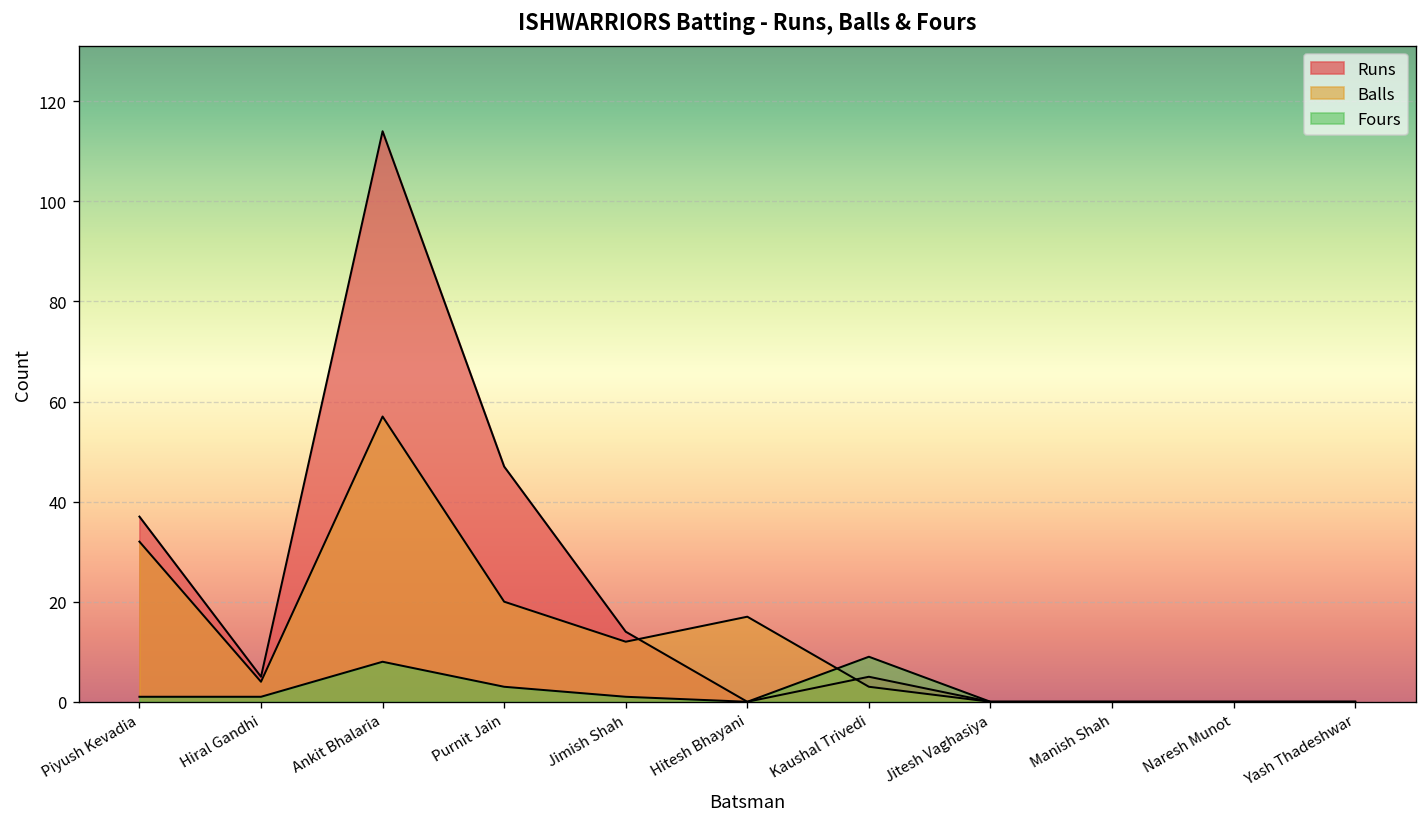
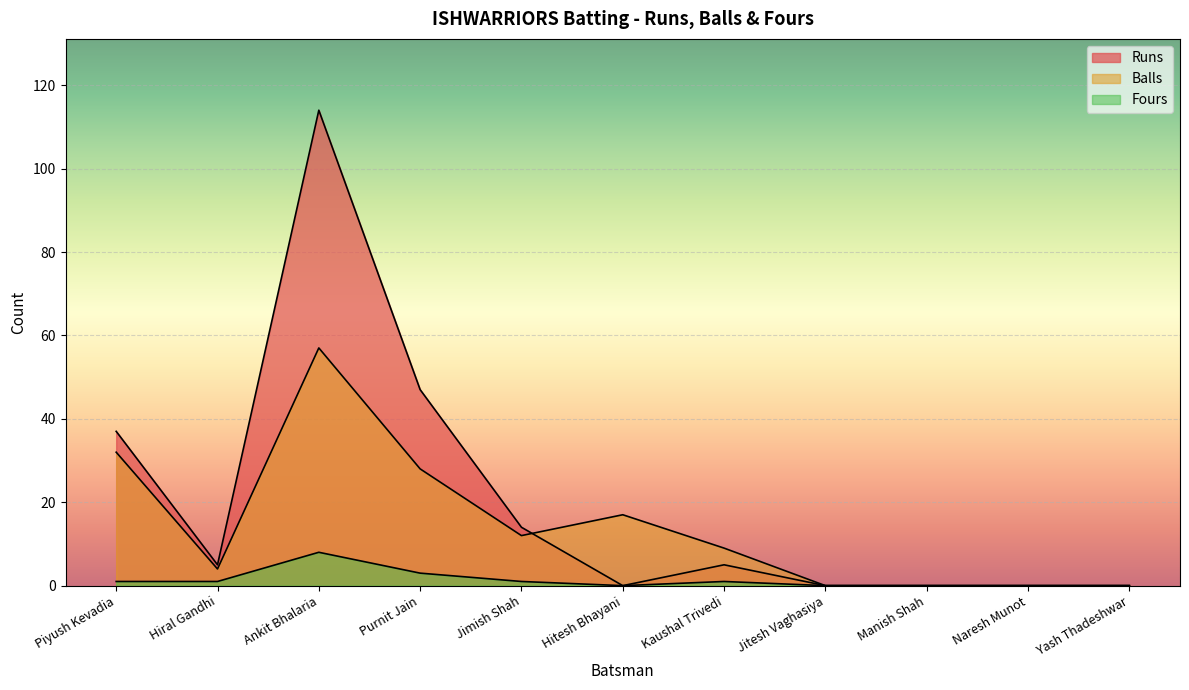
  {
    "Runs": {
      "Piyush Kevadia": 37,
      "Hiral Gandhi": 5,
      "Ankit Bhalaria": 114,
      "Purnit Jain": 47,
      "Jimish Shah": 14,
      "Kaushal Trivedi": 5
    },
    "Balls": {
      "Piyush Kevadia": 32,
      "Hiral Gandhi": 4,
      "Ankit Bhalaria": 57,
-     "Purnit Jain": 20,
+     "Purnit Jain": 28,
      "Jimish Shah": 12,
      "Hitesh Bhayani": 17,
-     "Kaushal Trivedi": 3
+     "Kaushal Trivedi": 9
    },
    "Fours": {
      "Piyush Kevadia": 1,
      "Hiral Gandhi": 1,
      "Ankit Bhalaria": 8,
      "Purnit Jain": 3,
      "Jimish Shah": 1,
-     "Kaushal Trivedi": 9
+     "Kaushal Trivedi": 1
    }
  }
